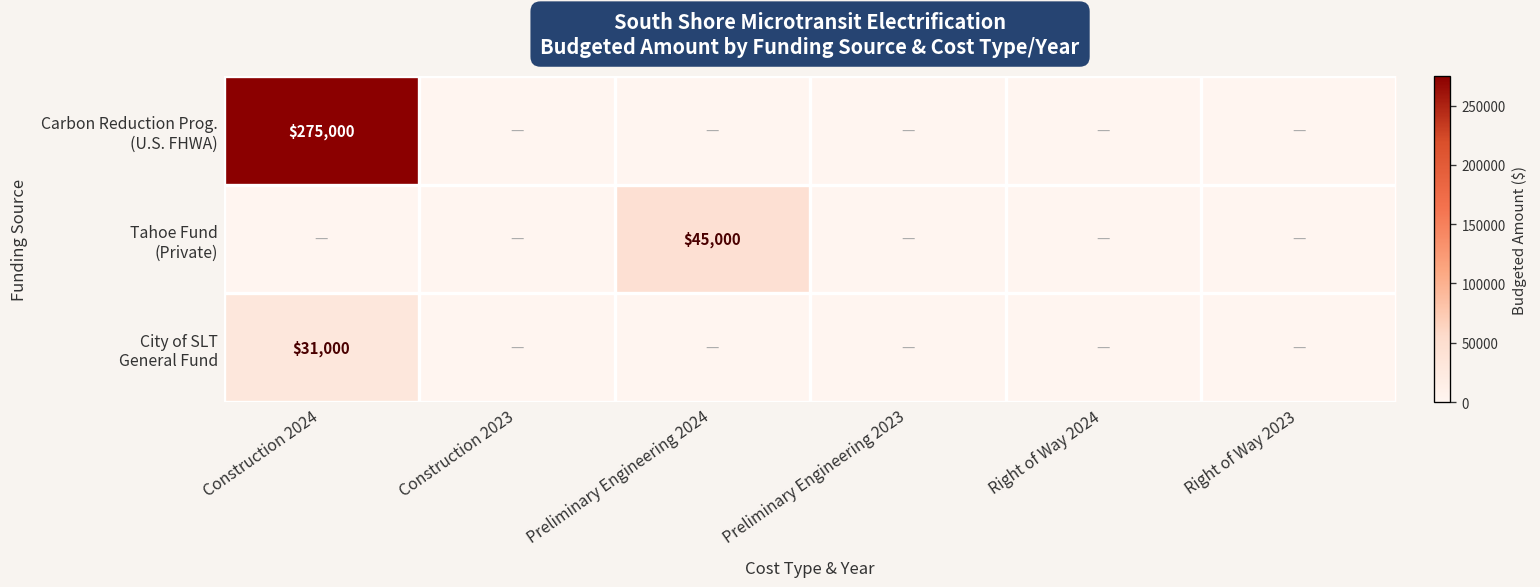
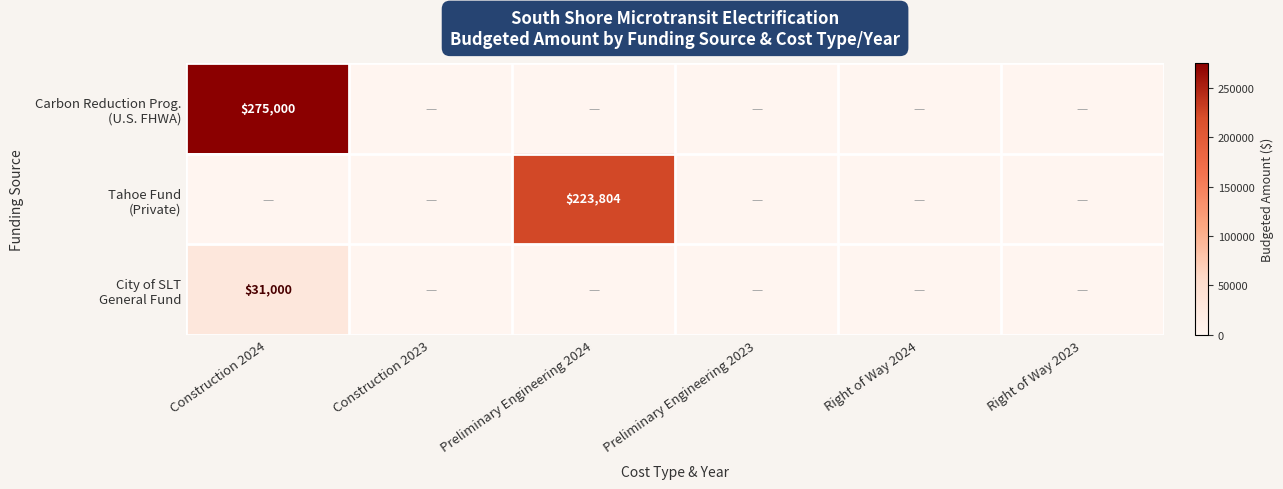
  {
    "Carbon Reduction Prog. (U.S. FHWA)": {
      "Construction 2024": "$275,000"
    },
    "Tahoe Fund (Private)": {
-     "Preliminary Engineering 2024": "$45,000"
+     "Preliminary Engineering 2024": "$223,804"
    },
    "City of SLT General Fund": {
      "Construction 2024": "$31,000"
    }
  }
